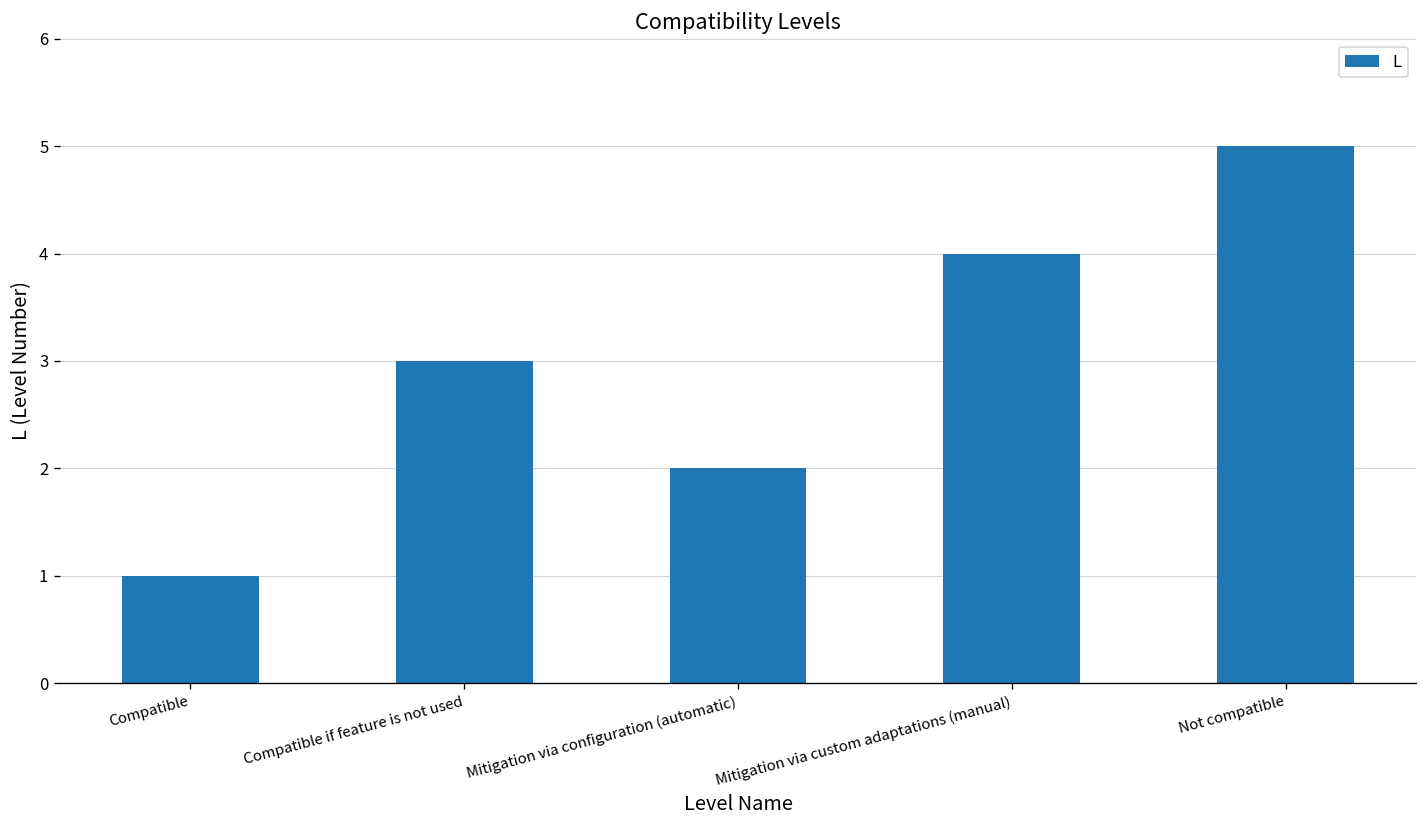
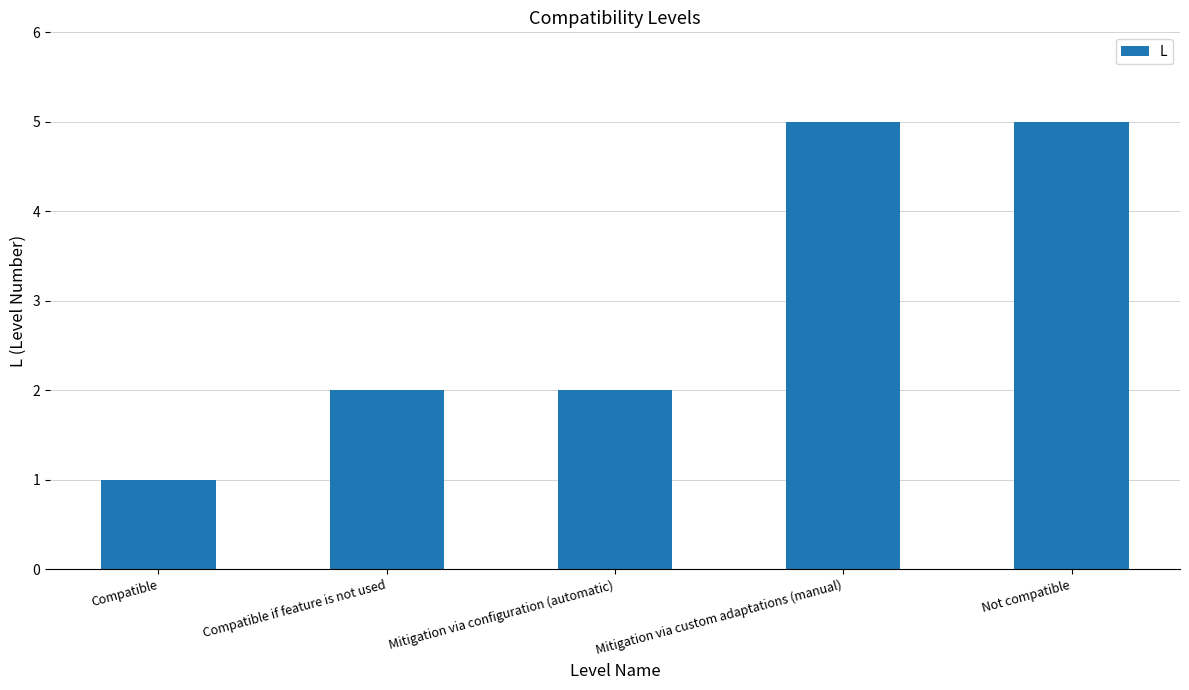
  {
    "Compatible": 1,
-   "Compatible if feature is not used": 3,
+   "Compatible if feature is not used": 2,
    "Mitigation via configuration (automatic)": 2,
-   "Mitigation via custom adaptations (manual)": 4,
+   "Mitigation via custom adaptations (manual)": 5,
    "Not compatible": 5
  }
